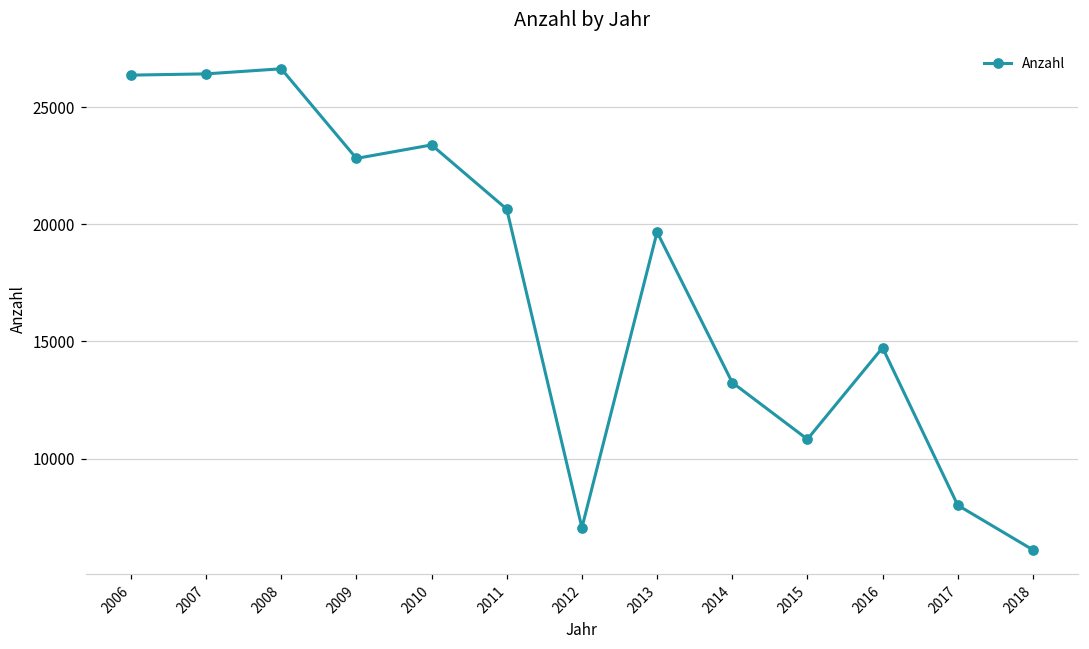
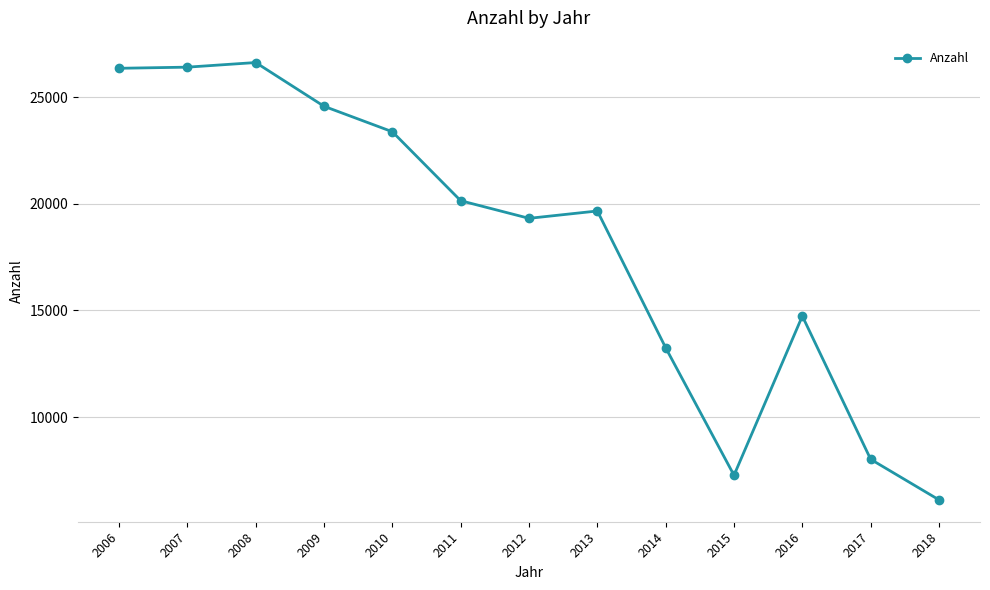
  {
    "2006": 26400,
    "2007": 26400,
    "2008": 26600,
-   "2009": 22800,
+   "2009": 24600,
    "2010": 23400,
-   "2011": 20600,
-   "2012": 7100,
+   "2011": 20100,
+   "2012": 19300,
    "2013": 19700,
    "2014": 13300,
-   "2015": 10800,
+   "2015": 7300,
    "2016": 14700,
    "2017": 8000,
    "2018": 6100
  }
